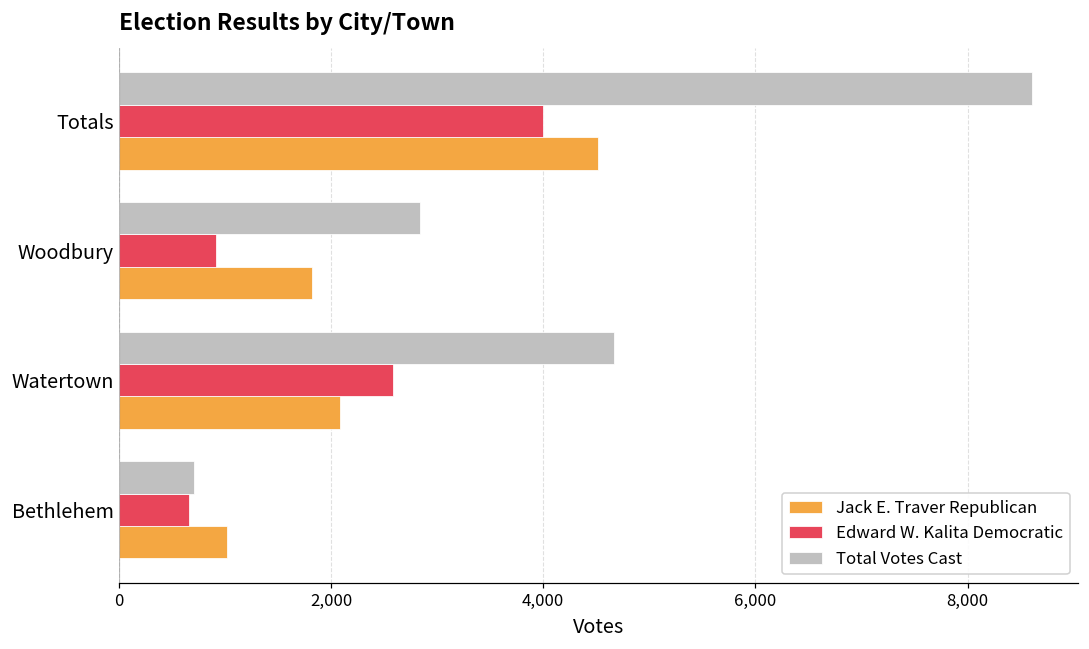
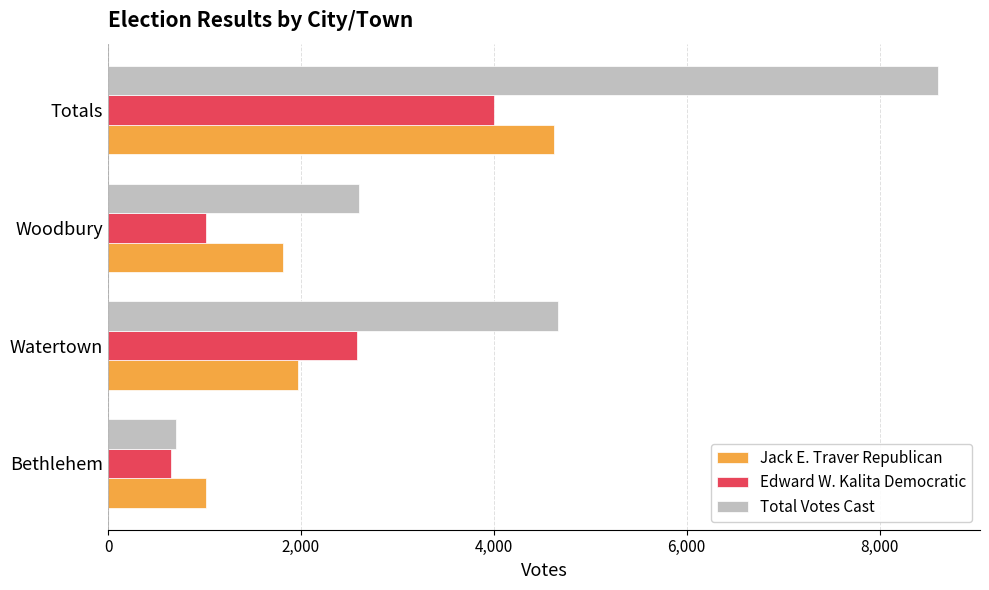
  {
    "Jack E. Traver Republican": {
-     "Totals": "4,500",
+     "Totals": "4,600",
      "Woodbury": "1,800",
-     "Watertown": "2,100",
+     "Watertown": "2,000",
      "Bethlehem": "1,000"
    },
    "Edward W. Kalita Democratic": {
      "Totals": "4,000",
-     "Woodbury": "900",
+     "Woodbury": "1,000",
      "Watertown": "2,600",
      "Bethlehem": "700"
    },
    "Total Votes Cast": {
      "Totals": "8,600",
-     "Woodbury": "2,800",
+     "Woodbury": "2,600",
      "Watertown": "4,700",
      "Bethlehem": "700"
    }
  }
